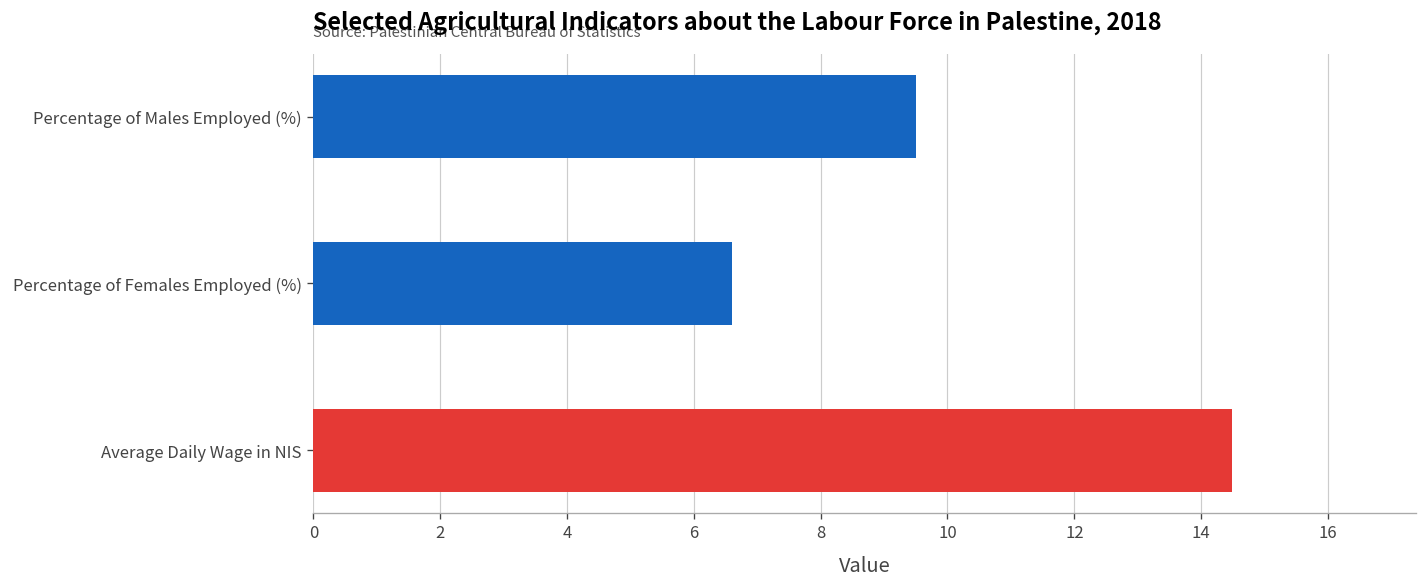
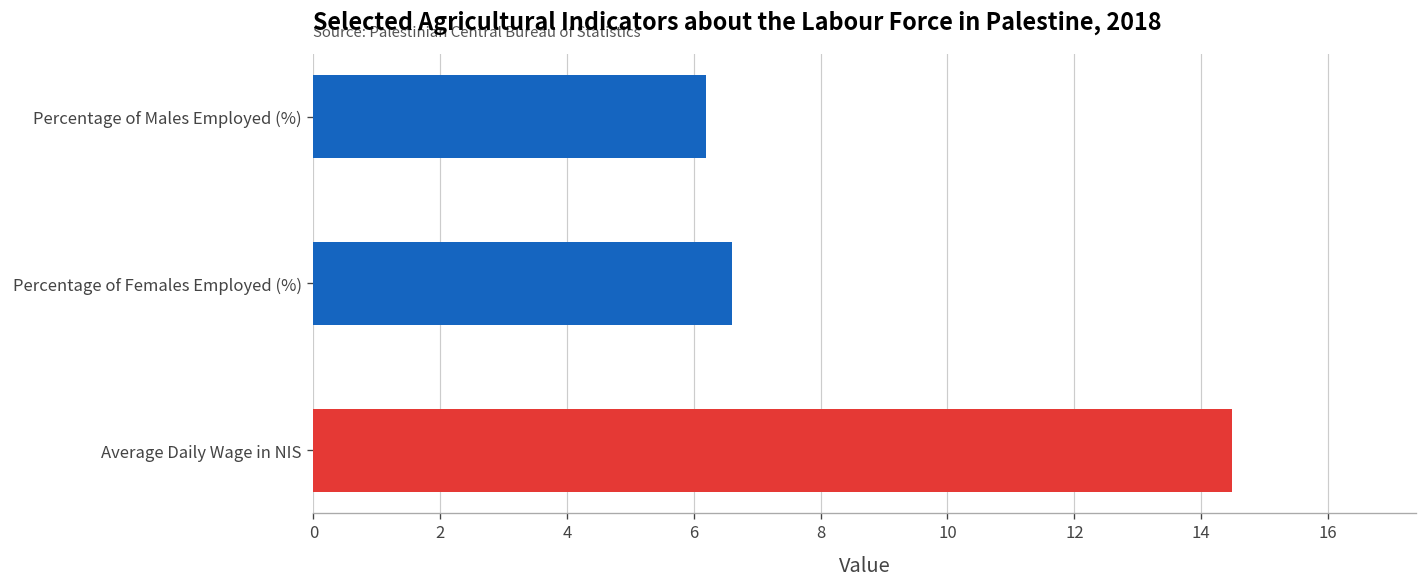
  {
-   "Percentage of Males Employed (%)": 9.5,
+   "Percentage of Males Employed (%)": 6.2,
    "Percentage of Females Employed (%)": 6.6,
    "Average Daily Wage in NIS": 14.5
  }
